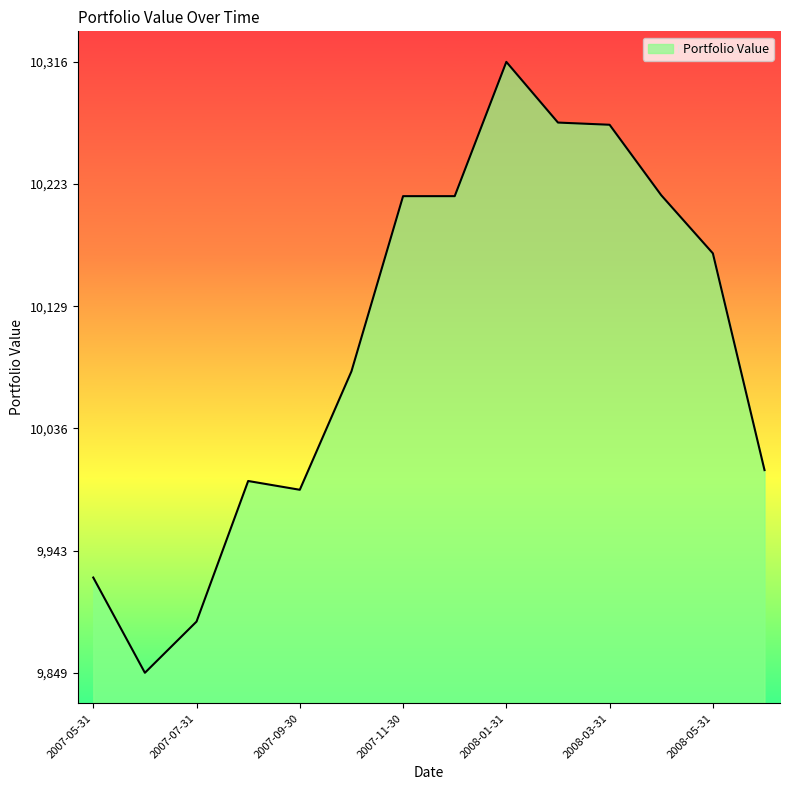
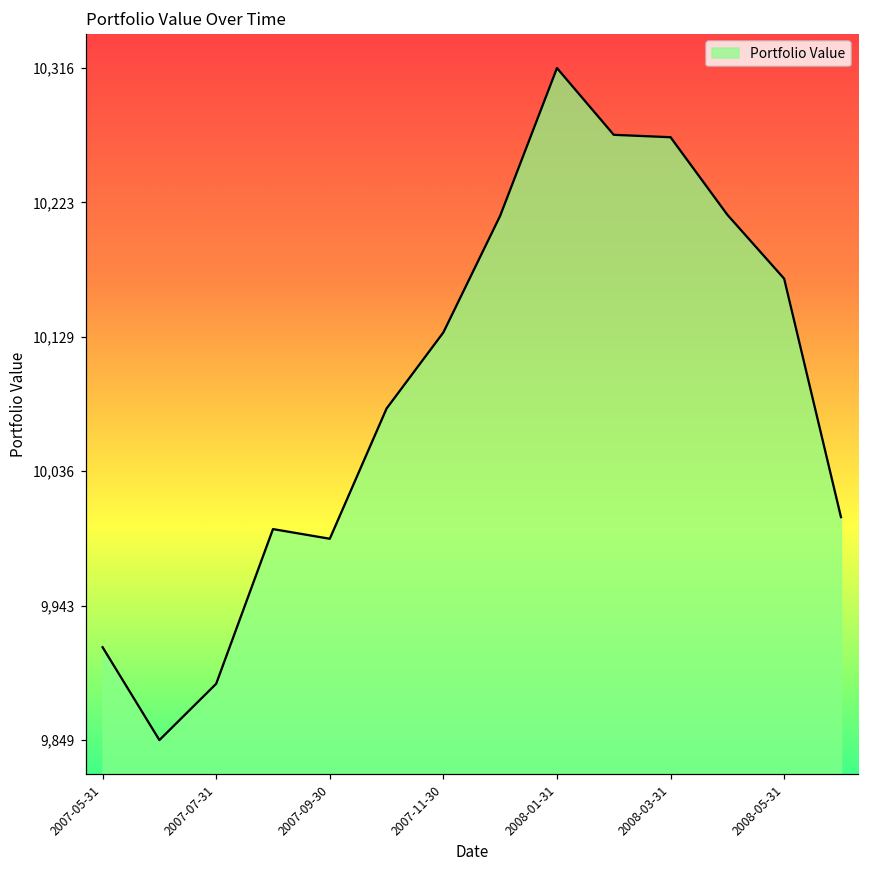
  {
-   "2007-05-31": "9,922",
+   "2007-05-31": "9,914",
    "2007-07-31": "9,888",
    "2007-09-30": "9,989",
-   "2007-11-30": "10,214",
+   "2007-11-30": "10,133",
    "2008-01-31": "10,316",
    "2008-03-31": "10,268",
    "2008-05-31": "10,170"
  }
